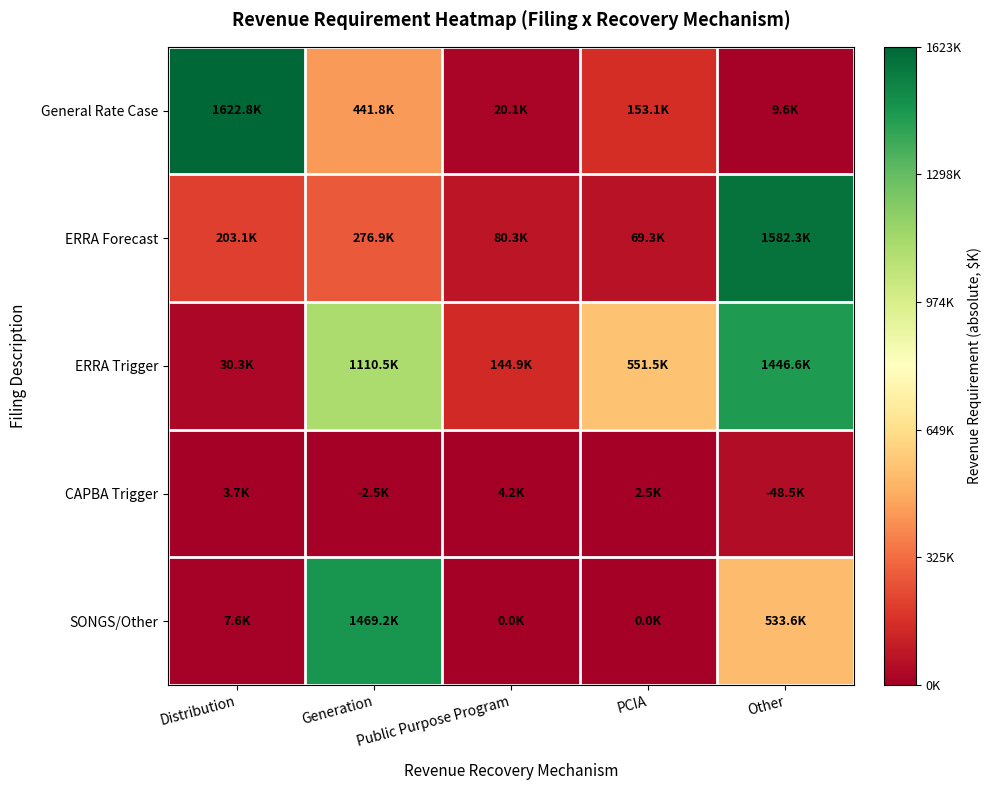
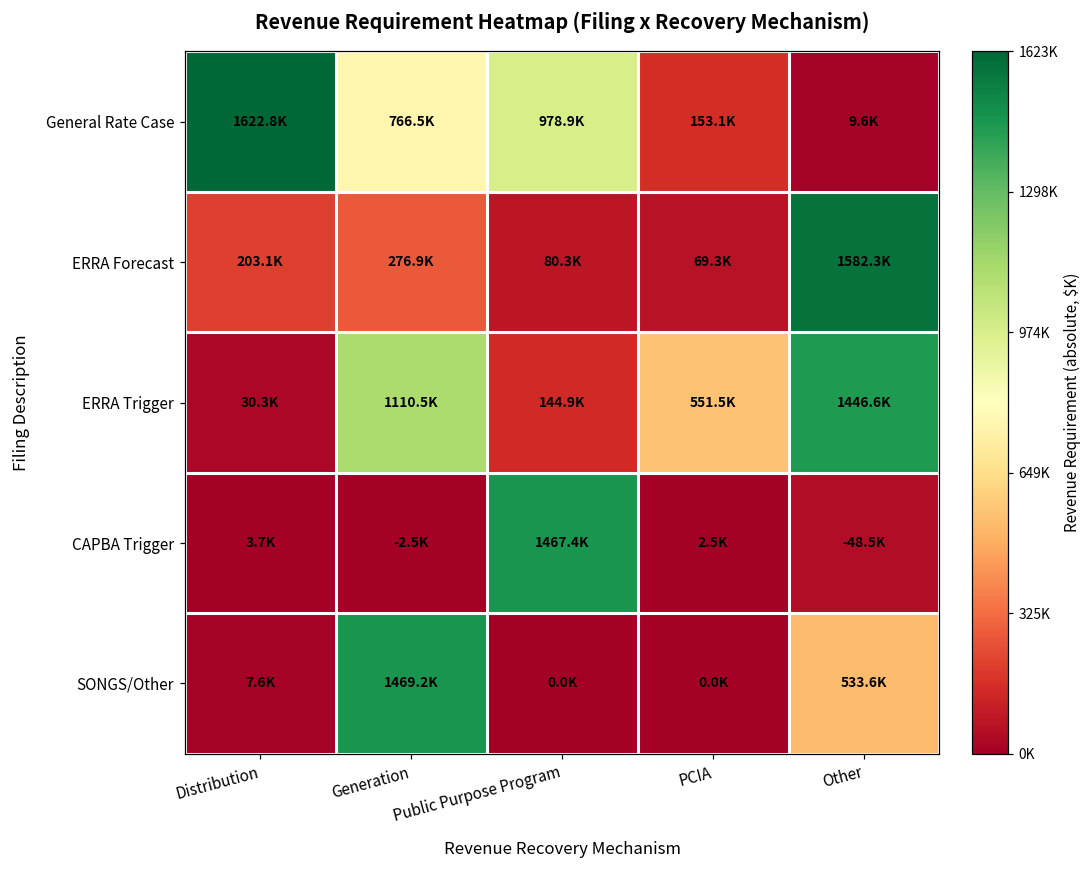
  {
    "General Rate Case": {
      "Distribution": "1622.8K",
-     "Generation": "441.8K",
-     "Public Purpose Program": "20.1K",
+     "Generation": "766.5K",
+     "Public Purpose Program": "978.9K",
      "PCIA": "153.1K",
      "Other": "9.6K"
    },
    "ERRA Forecast": {
      "Distribution": "203.1K",
      "Generation": "276.9K",
      "Public Purpose Program": "80.3K",
      "PCIA": "69.3K",
      "Other": "1582.3K"
    },
    "ERRA Trigger": {
      "Distribution": "30.3K",
      "Generation": "1110.5K",
      "Public Purpose Program": "144.9K",
      "PCIA": "551.5K",
      "Other": "1446.6K"
    },
    "CAPBA Trigger": {
      "Distribution": "3.7K",
      "Generation": "-2.5K",
-     "Public Purpose Program": "4.2K",
+     "Public Purpose Program": "1467.4K",
      "PCIA": "2.5K",
      "Other": "-48.5K"
    },
    "SONGS/Other": {
      "Distribution": "7.6K",
      "Generation": "1469.2K",
      "Public Purpose Program": "0.0K",
      "PCIA": "0.0K",
      "Other": "533.6K"
    }
  }
